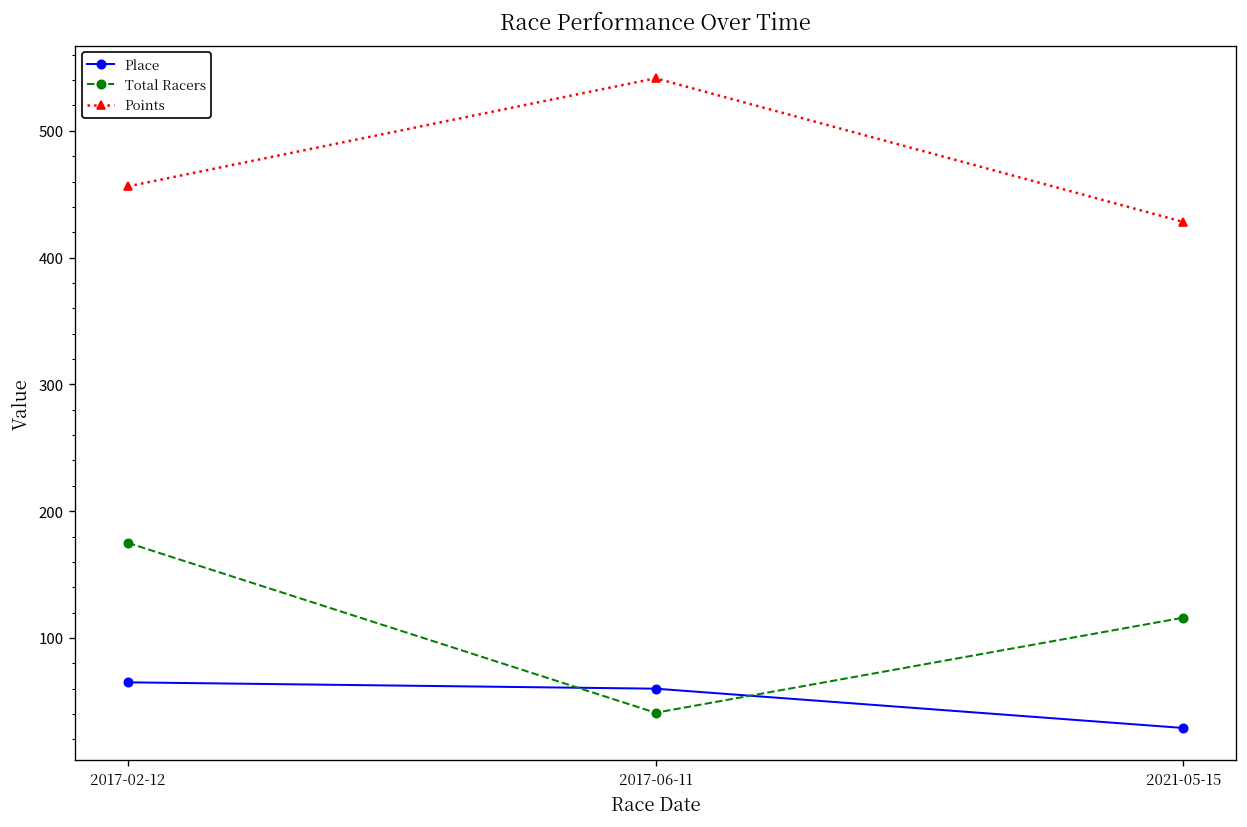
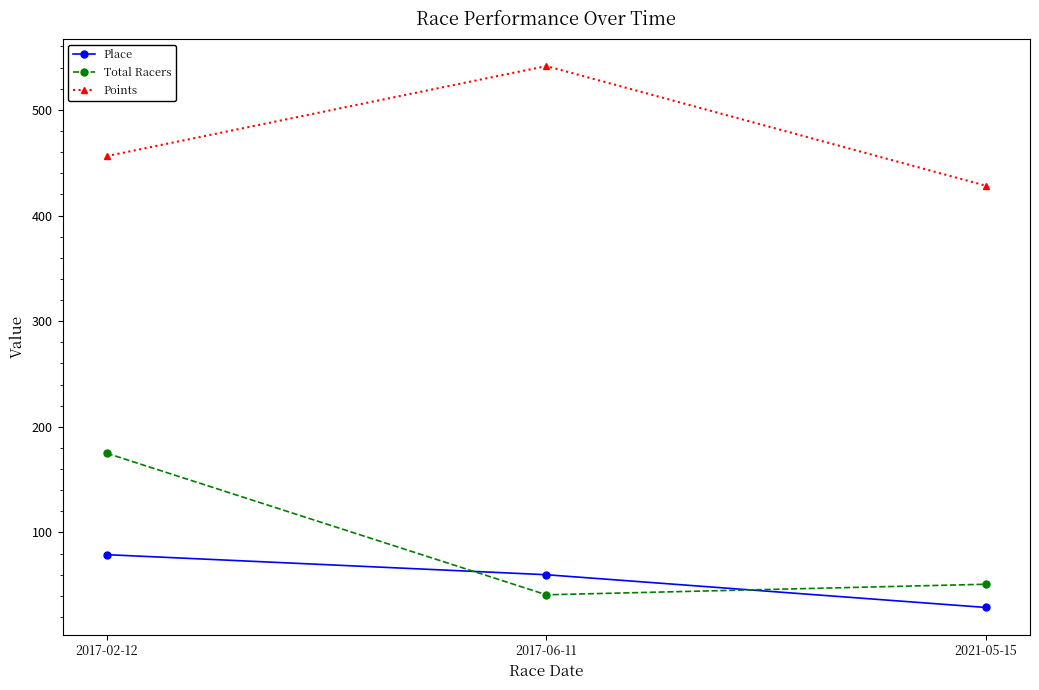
  {
    "Place": {
-     "2017-02-12": 65,
+     "2017-02-12": 79,
      "2017-06-11": 60,
      "2021-05-15": 29
    },
    "Total Racers": {
      "2017-02-12": 175,
      "2017-06-11": 41,
-     "2021-05-15": 116
+     "2021-05-15": 51
    },
    "Points": {
      "2017-02-12": 456,
      "2017-06-11": 541,
      "2021-05-15": 428
    }
  }
